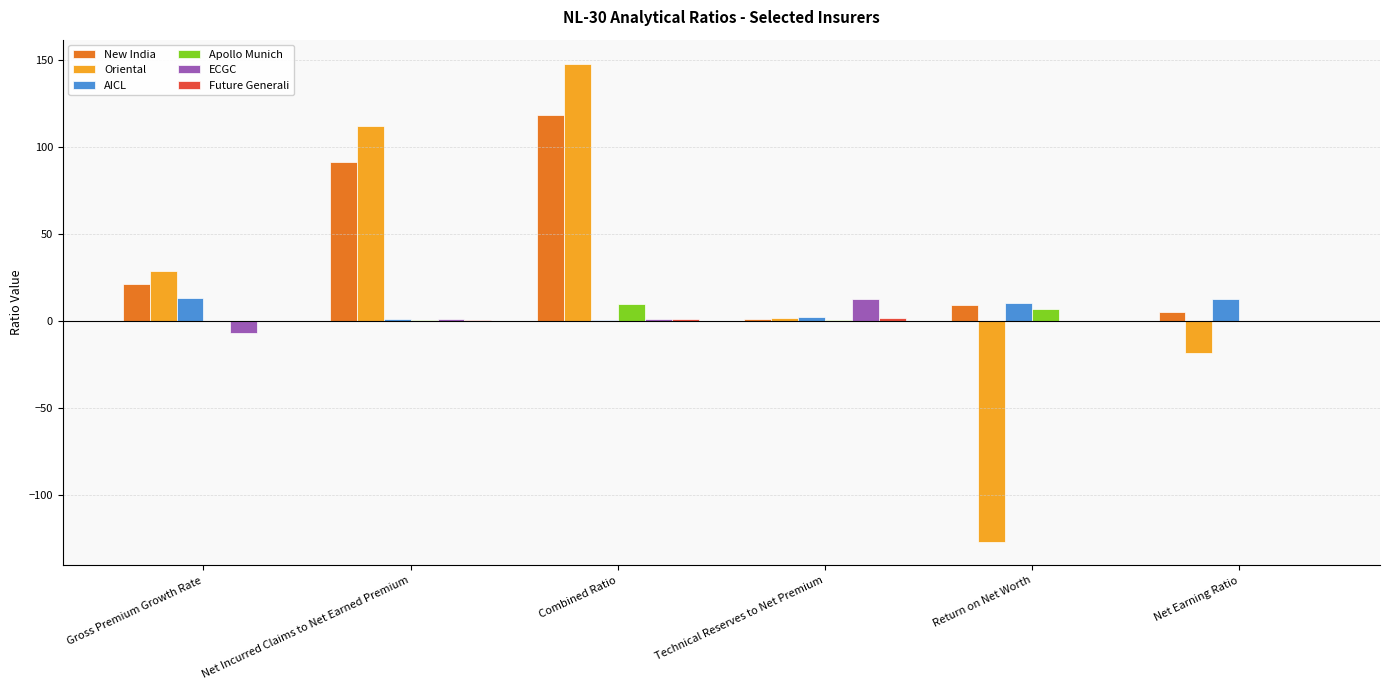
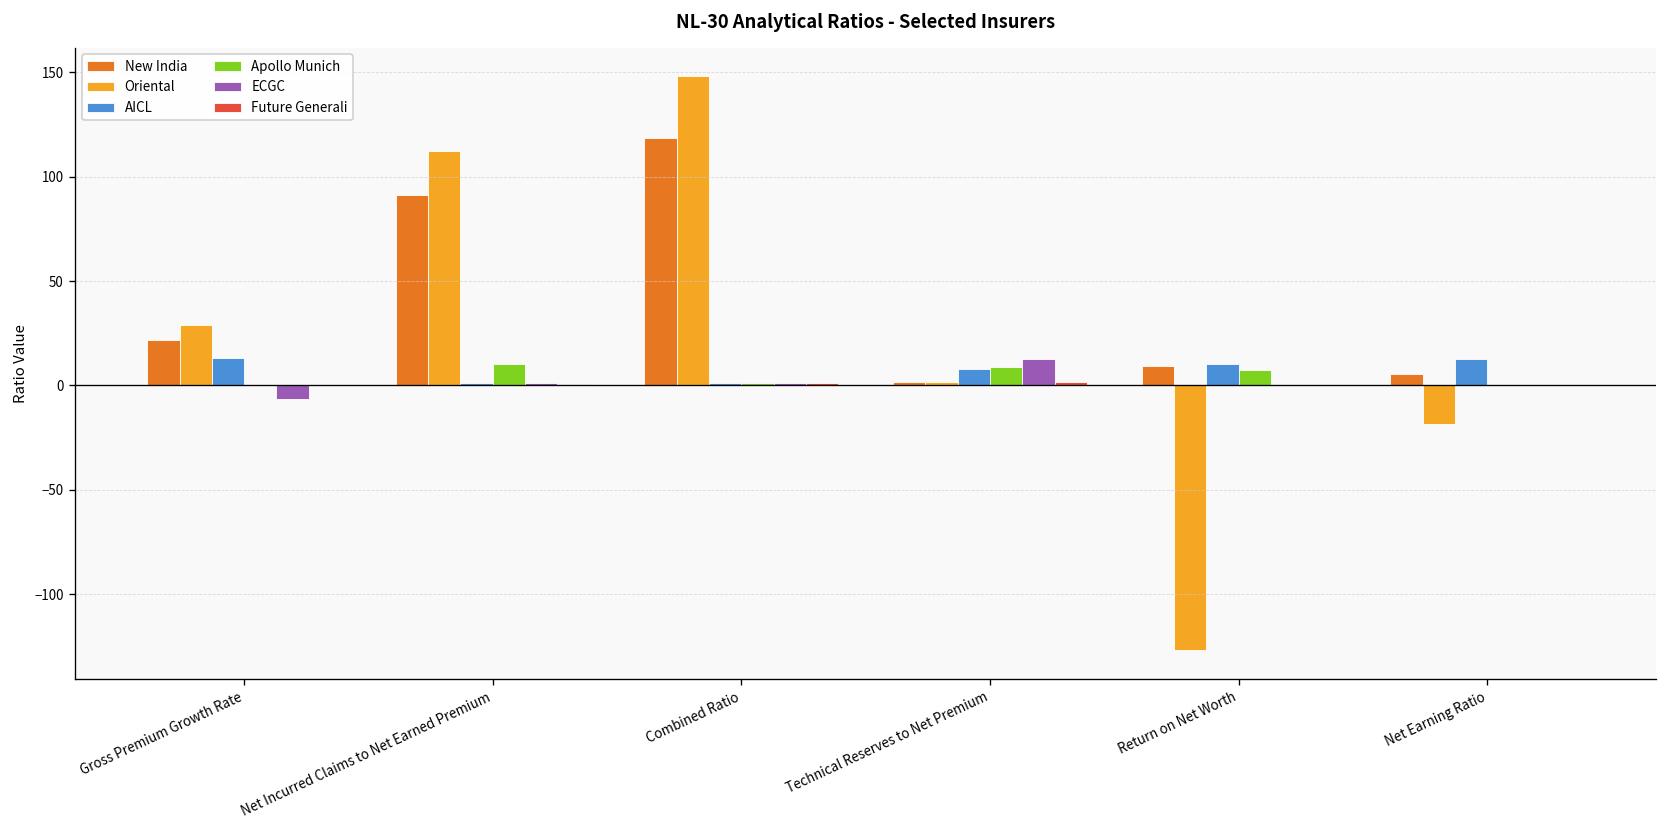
  {
    "AICL": {
      "Gross Premium Growth Rate": 13,
-     "Technical Reserves to Net Premium": 2,
+     "Technical Reserves to Net Premium": 8,
      "Return on Net Worth": 10,
      "Net Earning Ratio": 13
    },
    "Apollo Munich": {
-     "Net Incurred Claims to Net Earned Premium": 1,
-     "Combined Ratio": 10,
-     "Technical Reserves to Net Premium": 1,
+     "Net Incurred Claims to Net Earned Premium": 10,
+     "Combined Ratio": 1,
+     "Technical Reserves to Net Premium": 9,
      "Return on Net Worth": 7
    },
    "ECGC": {
      "Gross Premium Growth Rate": -7,
      "Technical Reserves to Net Premium": 13
    }
  }
